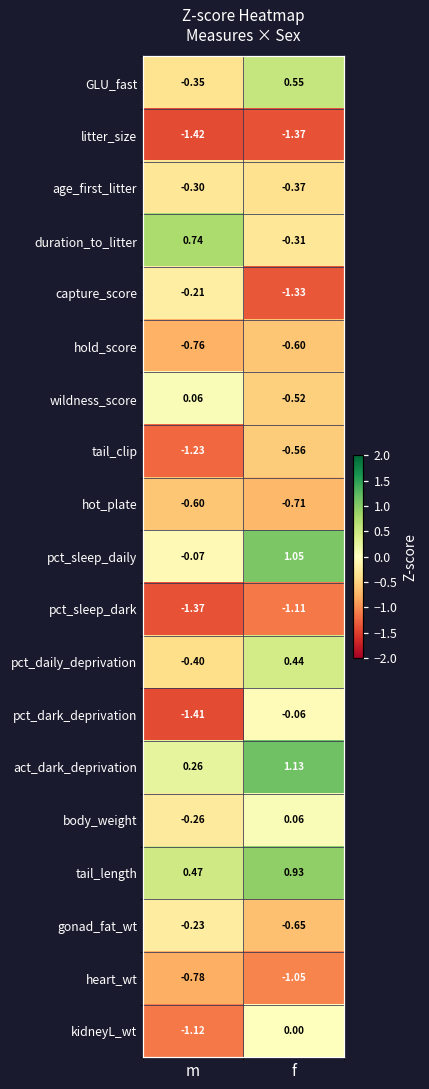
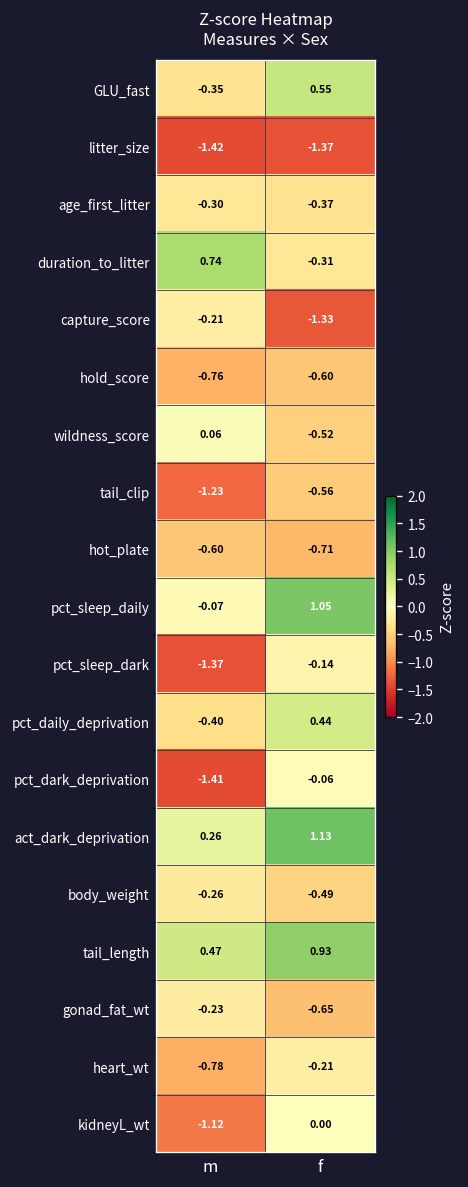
  {
    "GLU_fast": {
      "m": -0.35,
      "f": 0.55
    },
    "litter_size": {
      "m": -1.42,
      "f": -1.37
    },
    "age_first_litter": {
      "m": -0.30,
      "f": -0.37
    },
    "duration_to_litter": {
      "m": 0.74,
      "f": -0.31
    },
    "capture_score": {
      "m": -0.21,
      "f": -1.33
    },
    "hold_score": {
      "m": -0.76,
      "f": -0.60
    },
    "wildness_score": {
      "m": 0.06,
      "f": -0.52
    },
    "tail_clip": {
      "m": -1.23,
      "f": -0.56
    },
    "hot_plate": {
      "m": -0.60,
      "f": -0.71
    },
    "pct_sleep_daily": {
      "m": -0.07,
      "f": 1.05
    },
    "pct_sleep_dark": {
      "m": -1.37,
-     "f": -1.11
+     "f": -0.14
    },
    "pct_daily_deprivation": {
      "m": -0.40,
      "f": 0.44
    },
    "pct_dark_deprivation": {
      "m": -1.41,
      "f": -0.06
    },
    "act_dark_deprivation": {
      "m": 0.26,
      "f": 1.13
    },
    "body_weight": {
      "m": -0.26,
-     "f": 0.06
+     "f": -0.49
    },
    "tail_length": {
      "m": 0.47,
      "f": 0.93
    },
    "gonad_fat_wt": {
      "m": -0.23,
      "f": -0.65
    },
    "heart_wt": {
      "m": -0.78,
-     "f": -1.05
+     "f": -0.21
    },
    "kidneyL_wt": {
      "m": -1.12,
      "f": 0.00
    }
  }
